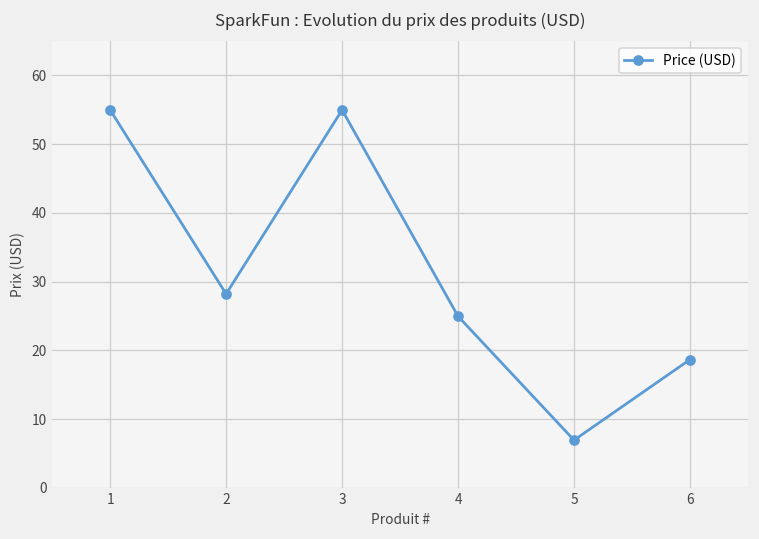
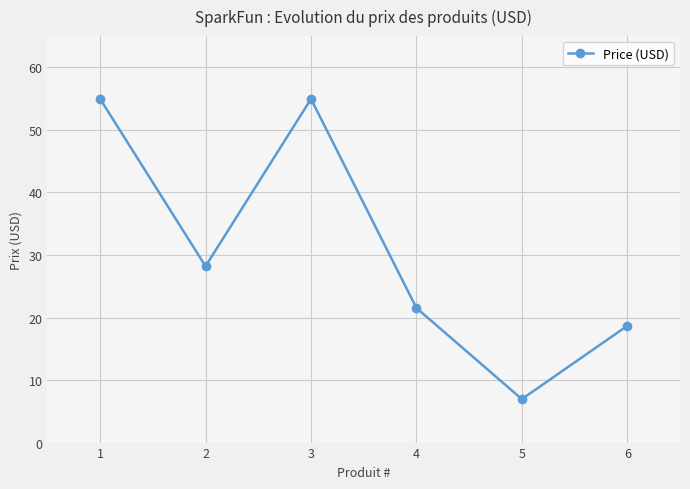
  {
    "1": 55,
    "2": 28,
    "3": 55,
-   "4": 25,
+   "4": 22,
    "5": 7,
    "6": 19
  }
